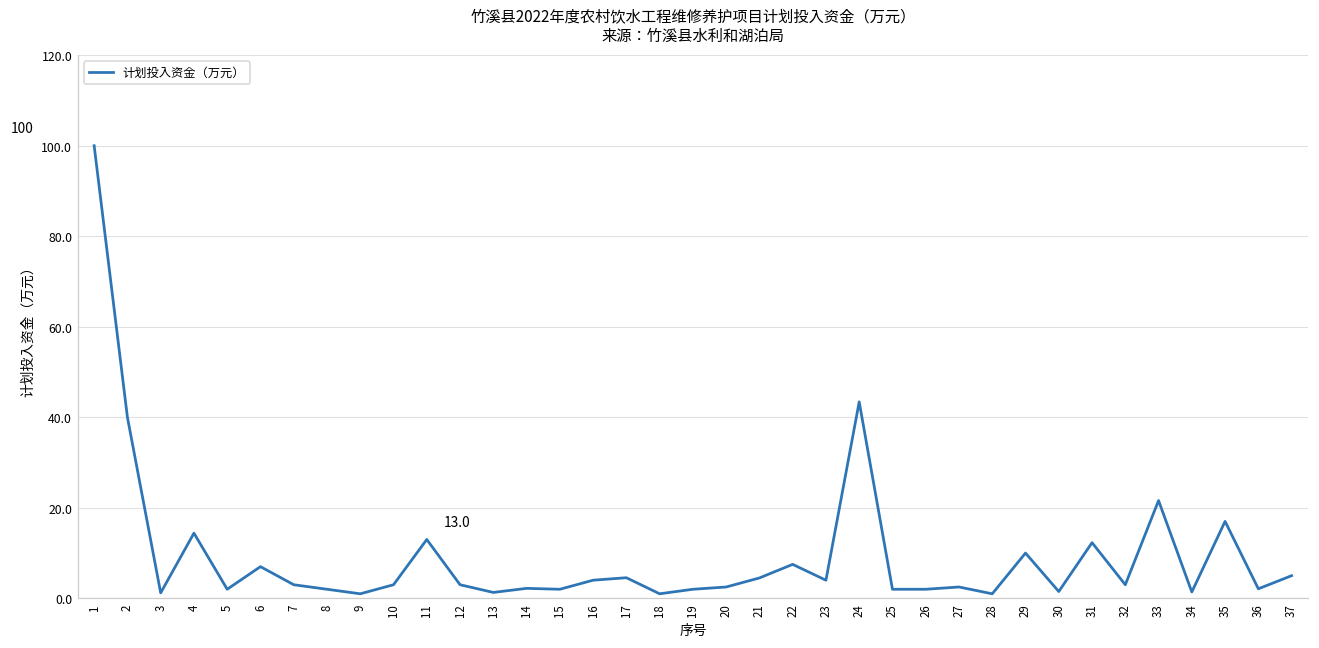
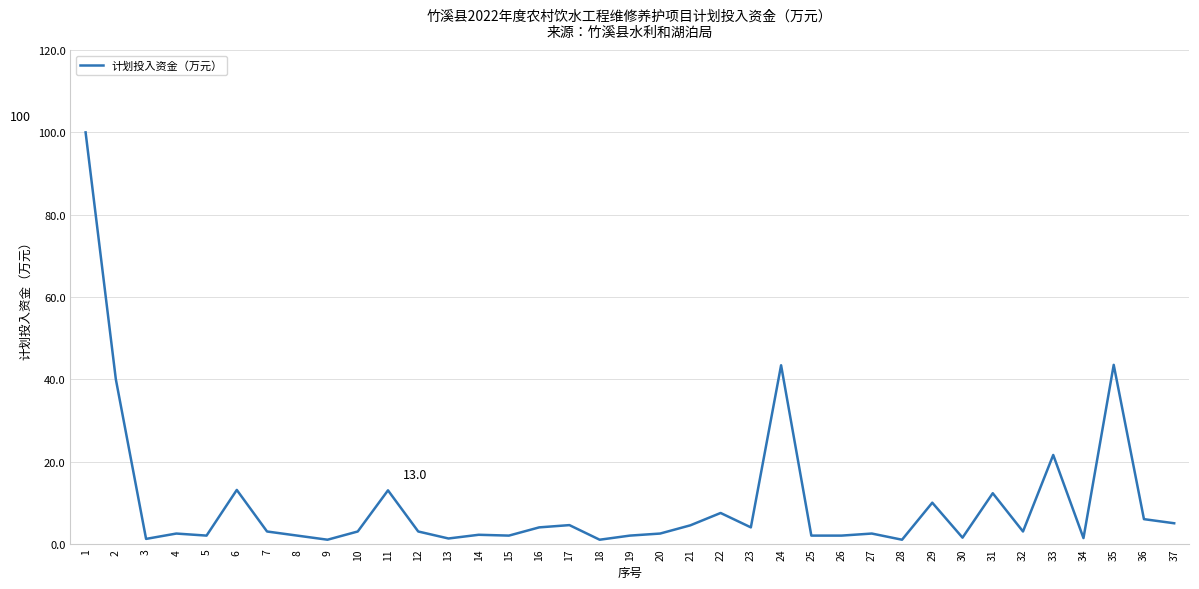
  {
    "1": 100,
    "2": 40,
    "3": 1,
-   "4": 14,
+   "4": 3,
    "5": 2,
-   "6": 7,
+   "6": 13,
    "7": 3,
    "8": 2,
    "9": 1,
    "10": 3,
    "12": 3,
    "13": 1,
    "14": 2,
    "15": 2,
    "16": 4,
    "17": 5,
    "18": 1,
    "19": 2,
    "20": 3,
    "21": 5,
    "22": 8,
    "23": 4,
    "24": 43,
    "25": 2,
    "26": 2,
    "27": 3,
    "28": 1,
    "29": 10,
    "30": 2,
    "31": 12,
    "32": 3,
    "33": 22,
    "34": 1,
-   "35": 17,
-   "36": 2,
+   "35": 44,
+   "36": 6,
    "37": 5
  }
